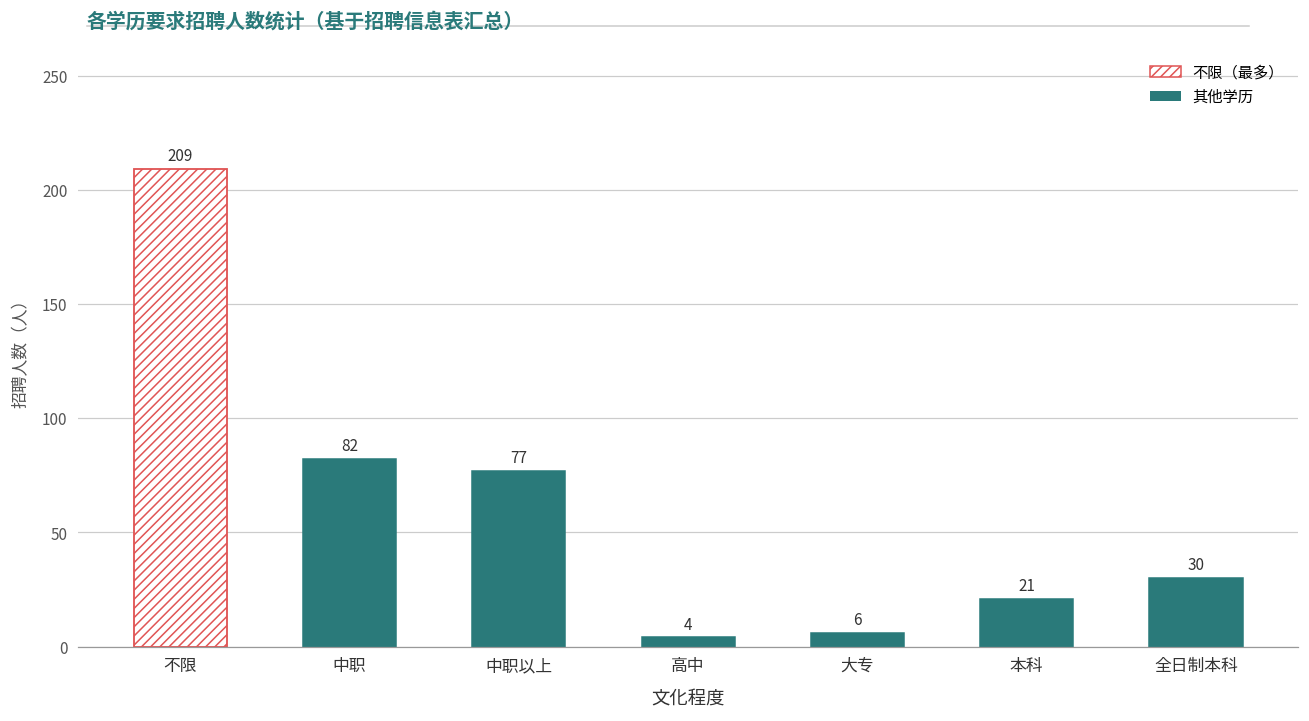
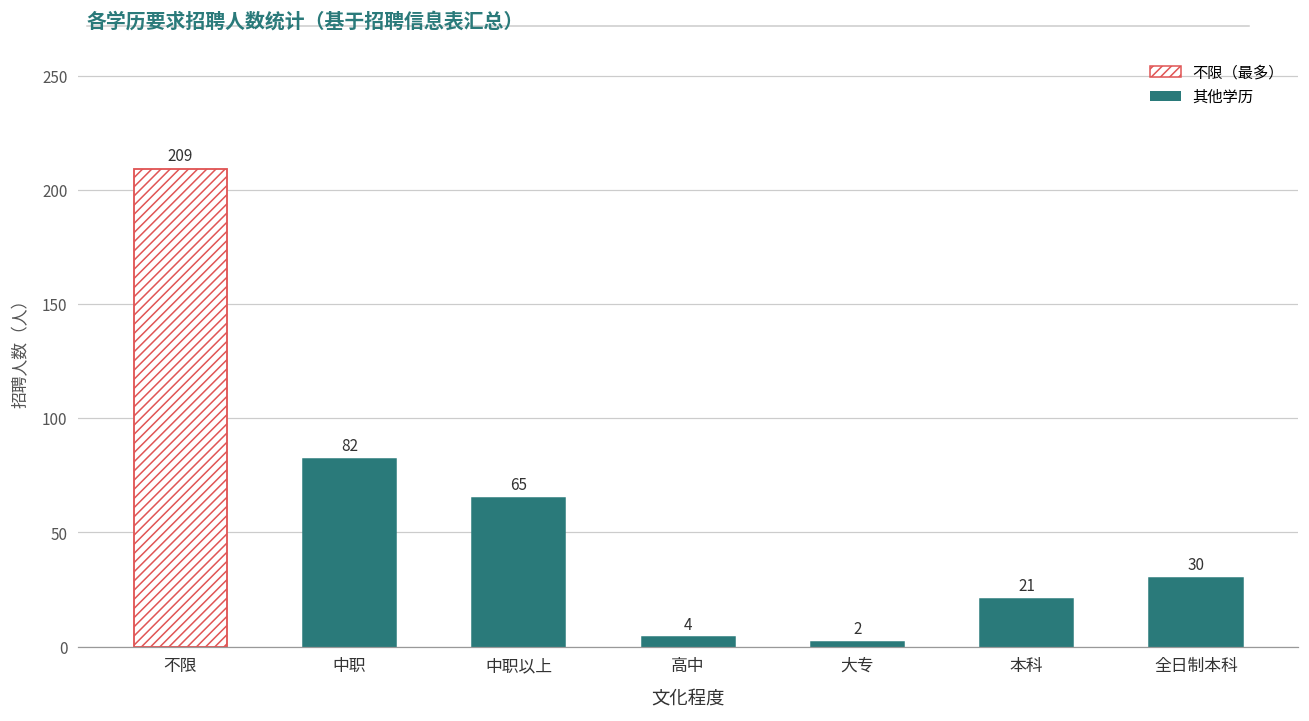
  {
    "不限": 209,
    "中职": 82,
-   "中职以上": 77,
+   "中职以上": 65,
    "高中": 4,
-   "大专": 6,
+   "大专": 2,
    "本科": 21,
    "全日制本科": 30
  }
